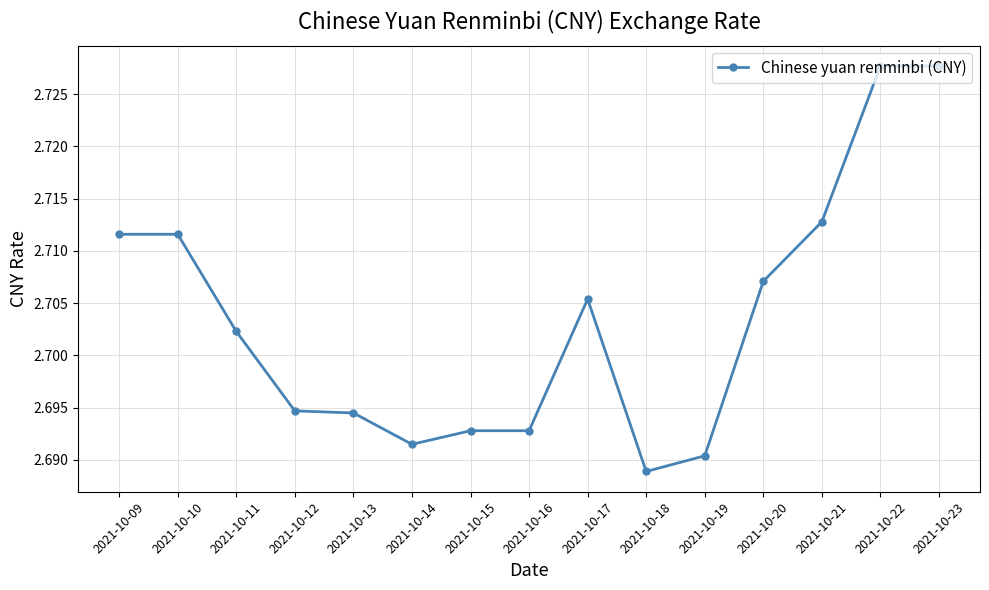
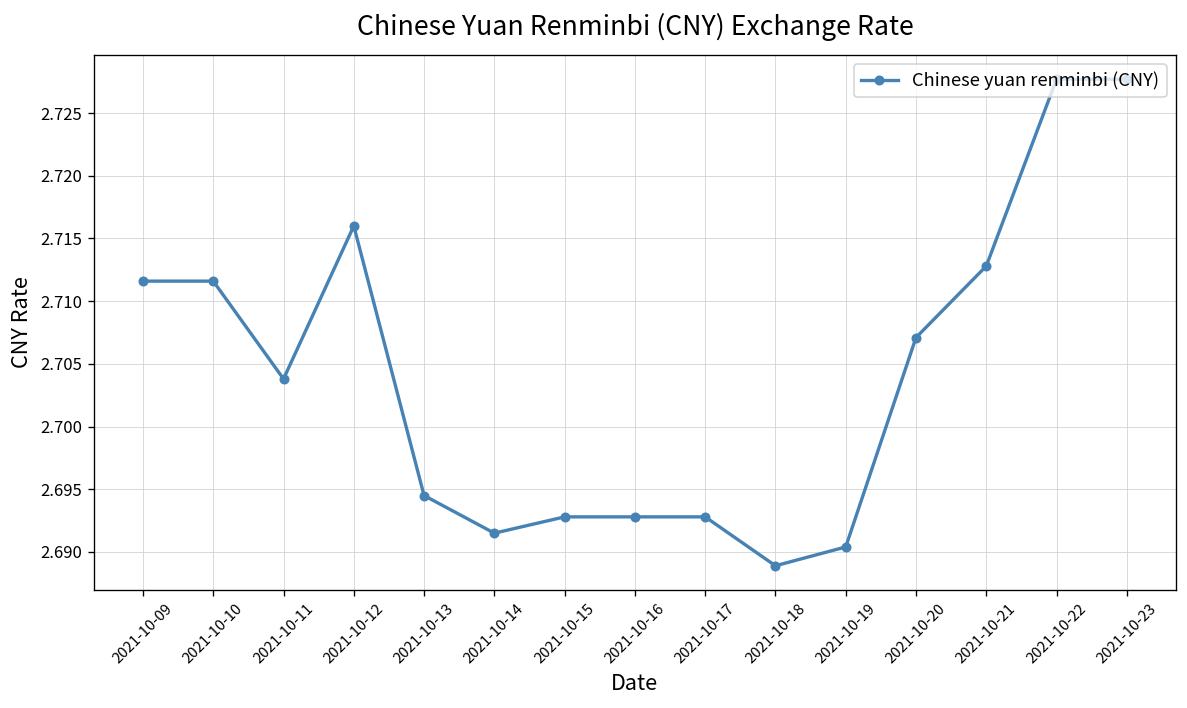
  {
    "2021-10-09": 2.7116,
    "2021-10-10": 2.7116,
-   "2021-10-11": 2.7023,
-   "2021-10-12": 2.6947,
+   "2021-10-11": 2.7038,
+   "2021-10-12": 2.7160,
    "2021-10-13": 2.6945,
    "2021-10-14": 2.6915,
    "2021-10-15": 2.6928,
    "2021-10-16": 2.6928,
-   "2021-10-17": 2.7054,
+   "2021-10-17": 2.6928,
    "2021-10-18": 2.6889,
    "2021-10-19": 2.6904,
    "2021-10-20": 2.7071,
    "2021-10-21": 2.7128
  }
